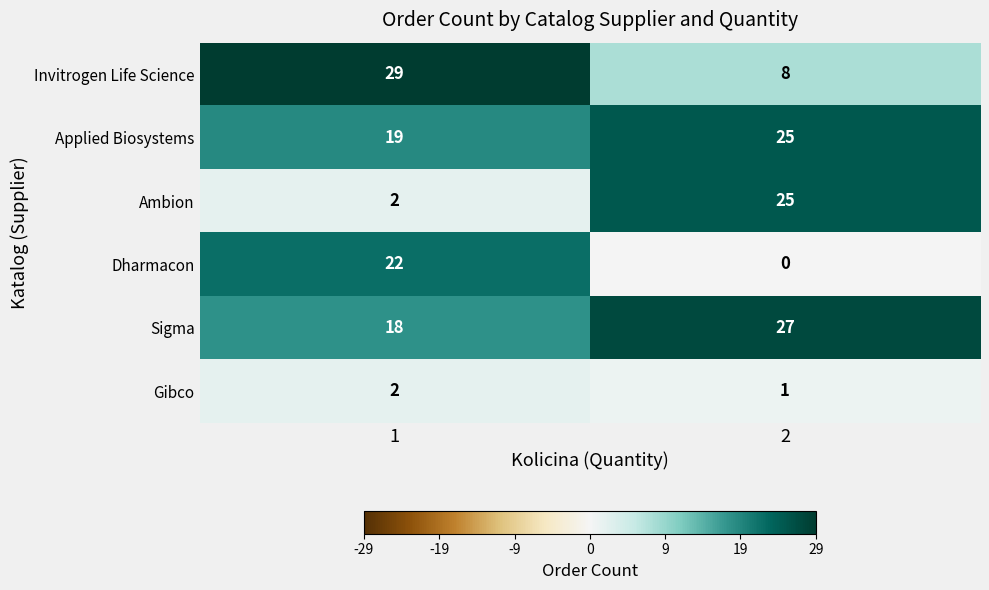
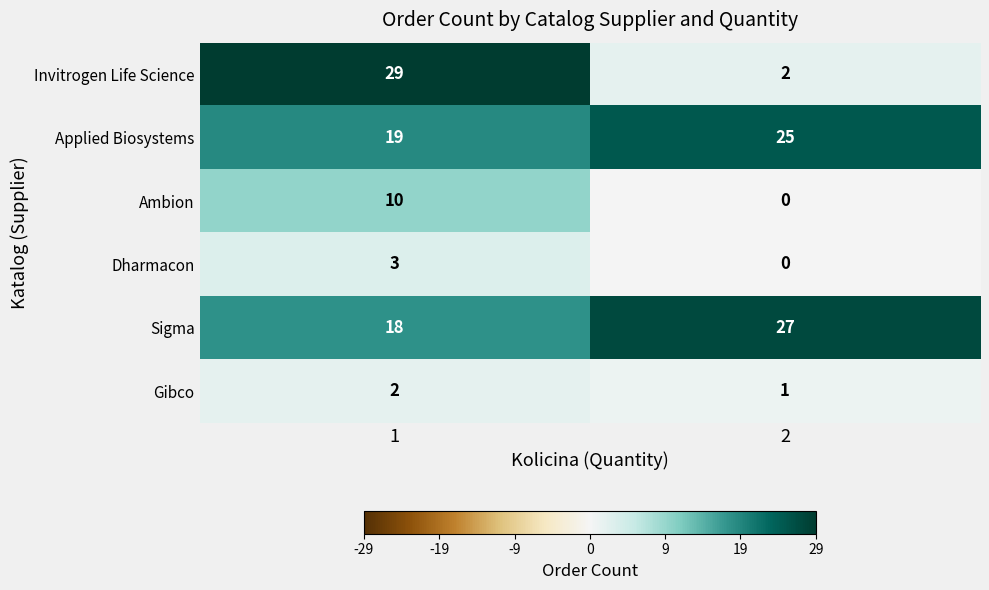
  {
    "Invitrogen Life Science": {
      "1": 29,
-     "2": 8
+     "2": 2
    },
    "Applied Biosystems": {
      "1": 19,
      "2": 25
    },
    "Ambion": {
-     "1": 2,
-     "2": 25
+     "1": 10,
+     "2": 0
    },
    "Dharmacon": {
-     "1": 22,
+     "1": 3,
      "2": 0
    },
    "Sigma": {
      "1": 18,
      "2": 27
    },
    "Gibco": {
      "1": 2,
      "2": 1
    }
  }
